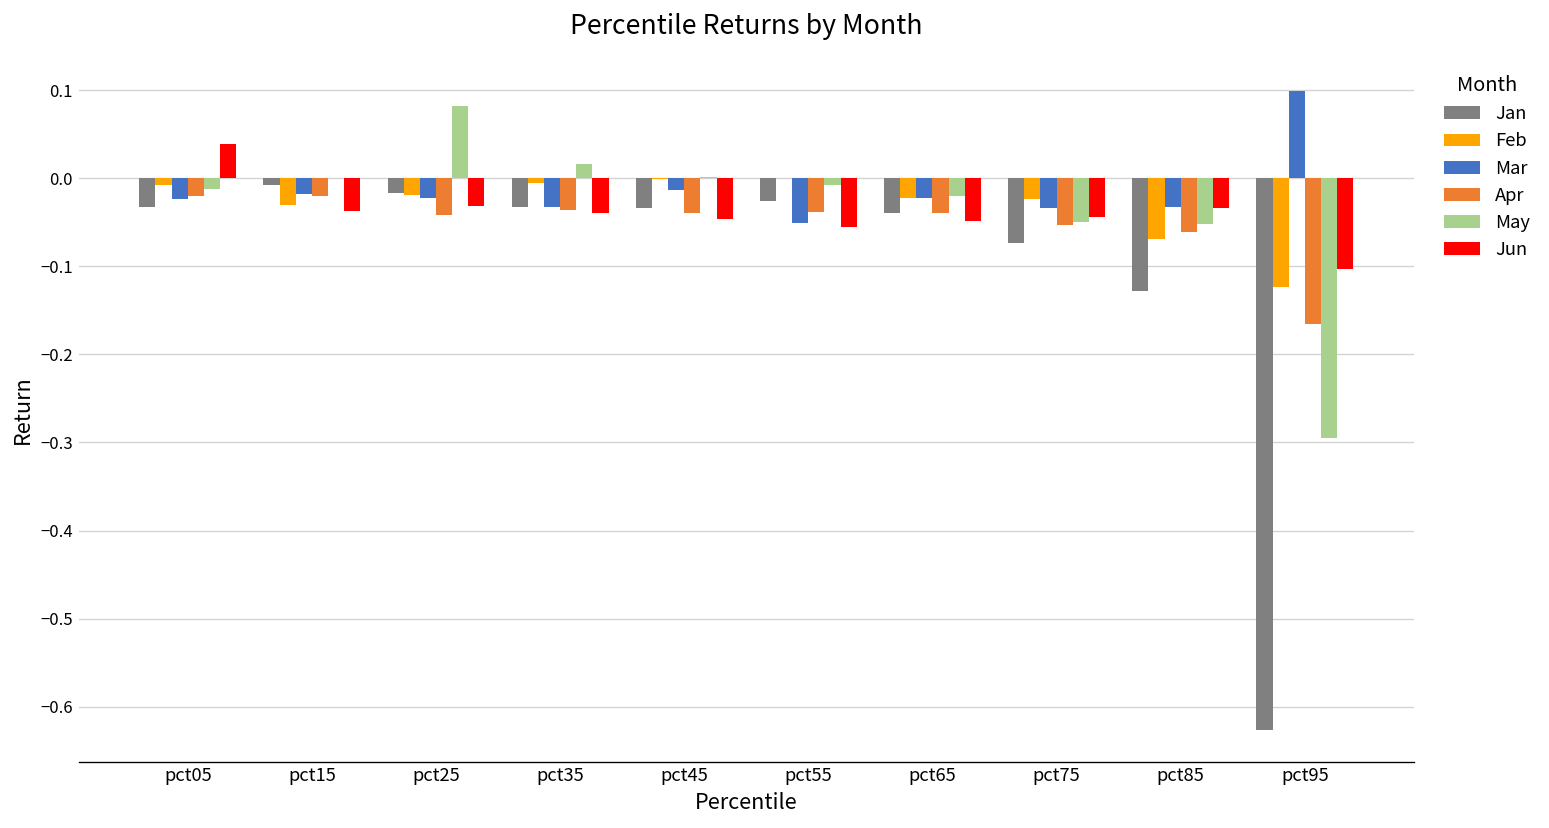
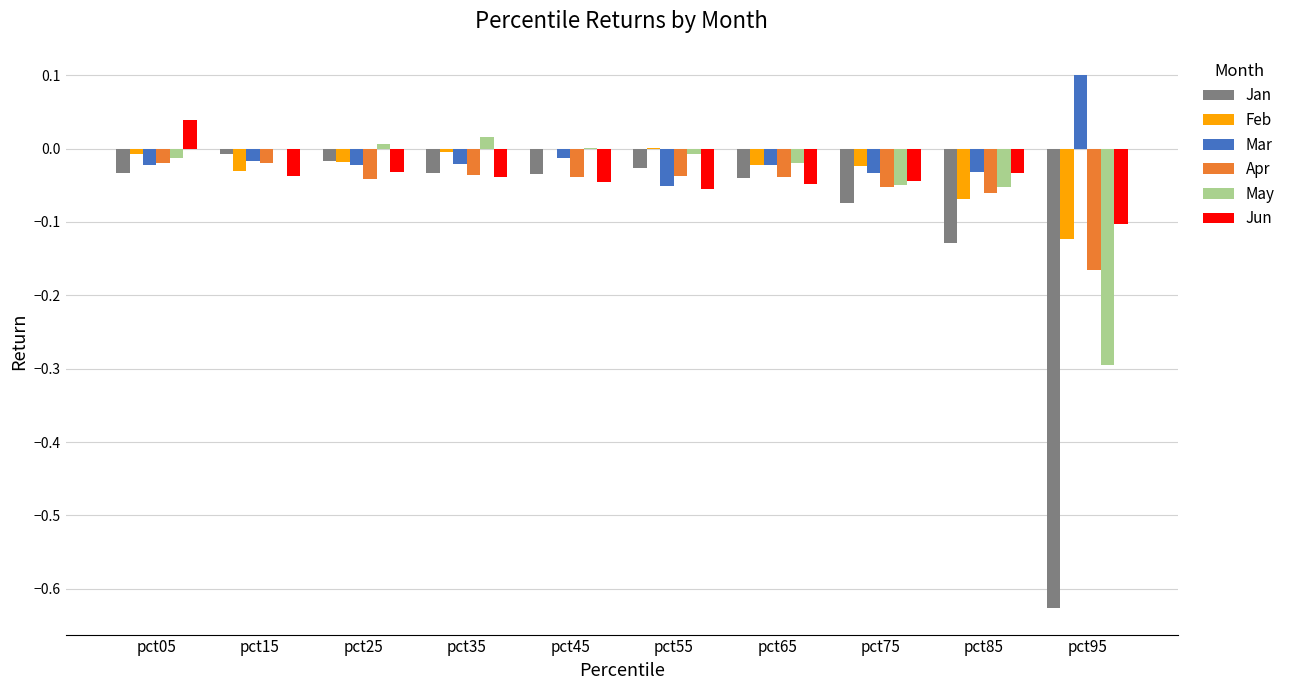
  {
    "Jan": {
      "pct05": -0.03,
      "pct15": -0.01,
      "pct25": -0.02,
      "pct35": -0.03,
      "pct45": -0.03,
      "pct55": -0.03,
      "pct65": -0.04,
      "pct75": -0.07,
      "pct85": -0.13,
      "pct95": -0.63
    },
    "Feb": {
      "pct05": -0.01,
      "pct15": -0.03,
      "pct25": -0.02,
      "pct35": -0.01,
      "pct65": -0.02,
      "pct75": -0.02,
      "pct85": -0.07,
      "pct95": -0.12
    },
    "Mar": {
      "pct05": -0.02,
      "pct15": -0.02,
      "pct25": -0.02,
-     "pct35": -0.03,
+     "pct35": -0.02,
      "pct45": -0.01,
      "pct55": -0.05,
      "pct65": -0.02,
      "pct75": -0.03,
      "pct85": -0.03,
      "pct95": 0.10
    },
    "Apr": {
      "pct05": -0.02,
      "pct15": -0.02,
      "pct25": -0.04,
      "pct35": -0.04,
      "pct45": -0.04,
      "pct55": -0.04,
      "pct65": -0.04,
      "pct75": -0.05,
      "pct85": -0.06,
      "pct95": -0.17
    },
    "May": {
      "pct05": -0.01,
-     "pct25": 0.08,
+     "pct25": 0.01,
      "pct35": 0.02,
      "pct55": -0.01,
      "pct65": -0.02,
      "pct75": -0.05,
      "pct85": -0.05,
      "pct95": -0.29
    },
    "Jun": {
      "pct05": 0.04,
      "pct15": -0.04,
      "pct25": -0.03,
      "pct35": -0.04,
      "pct45": -0.05,
      "pct55": -0.06,
      "pct65": -0.05,
      "pct75": -0.04,
      "pct85": -0.03,
      "pct95": -0.10
    }
  }
